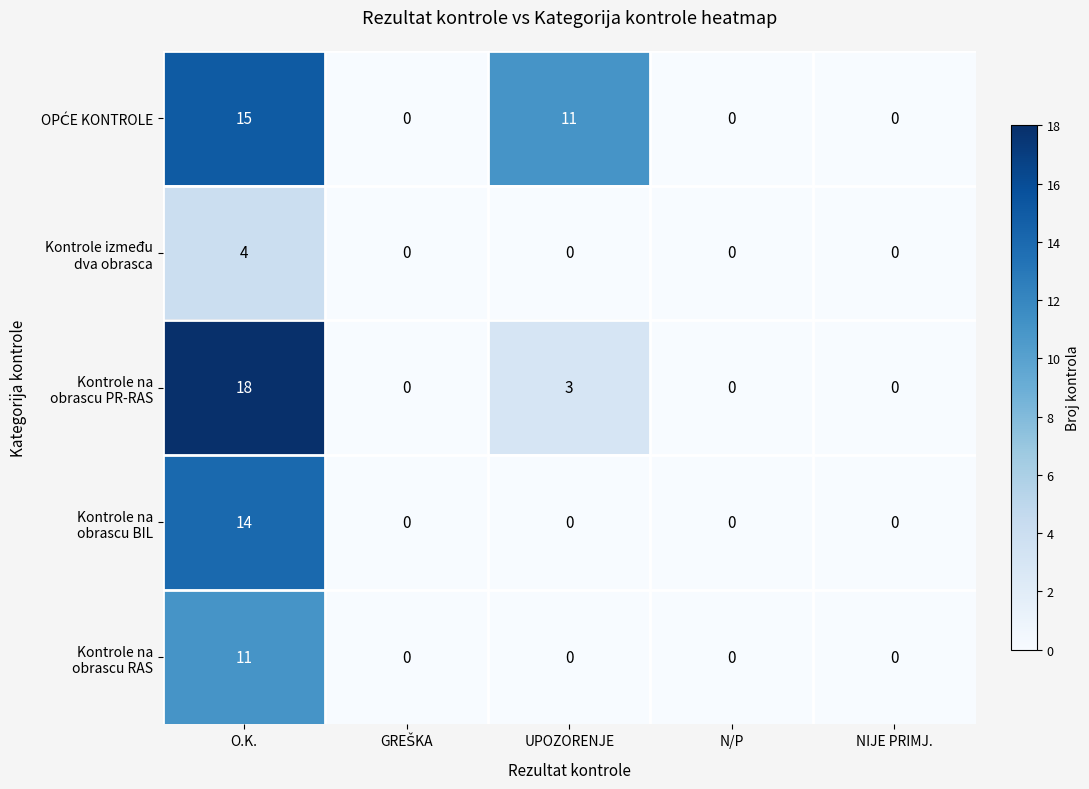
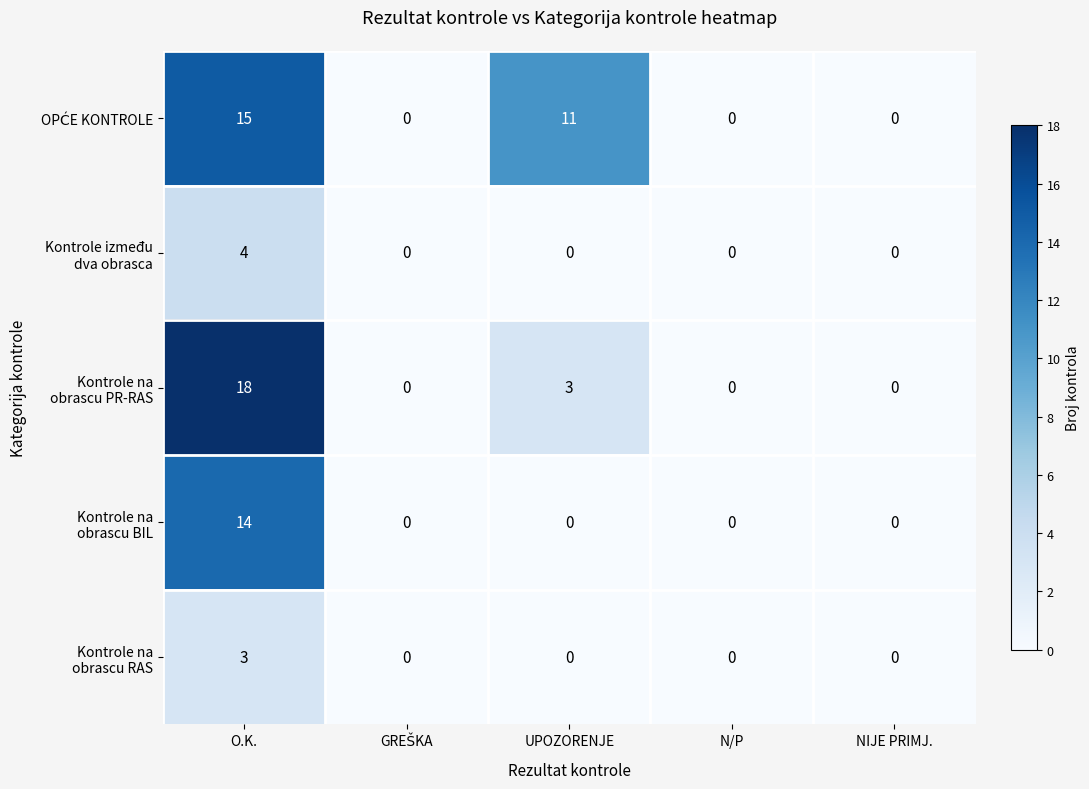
  {
    "OPĆE KONTROLE": {
      "O.K.": 15,
      "GREŠKA": 0,
      "UPOZORENJE": 11,
      "N/P": 0,
      "NIJE PRIMJ.": 0
    },
    "Kontrole između dva obrasca": {
      "O.K.": 4,
      "GREŠKA": 0,
      "UPOZORENJE": 0,
      "N/P": 0,
      "NIJE PRIMJ.": 0
    },
    "Kontrole na obrascu PR-RAS": {
      "O.K.": 18,
      "GREŠKA": 0,
      "UPOZORENJE": 3,
      "N/P": 0,
      "NIJE PRIMJ.": 0
    },
    "Kontrole na obrascu BIL": {
      "O.K.": 14,
      "GREŠKA": 0,
      "UPOZORENJE": 0,
      "N/P": 0,
      "NIJE PRIMJ.": 0
    },
    "Kontrole na obrascu RAS": {
-     "O.K.": 11,
+     "O.K.": 3,
      "GREŠKA": 0,
      "UPOZORENJE": 0,
      "N/P": 0,
      "NIJE PRIMJ.": 0
    }
  }
